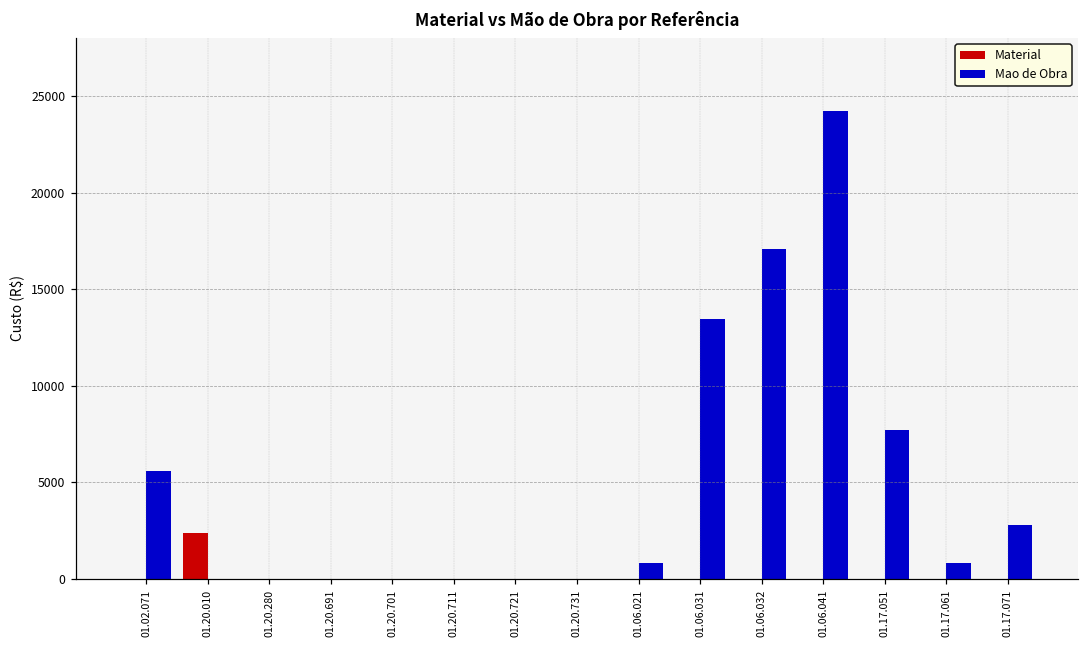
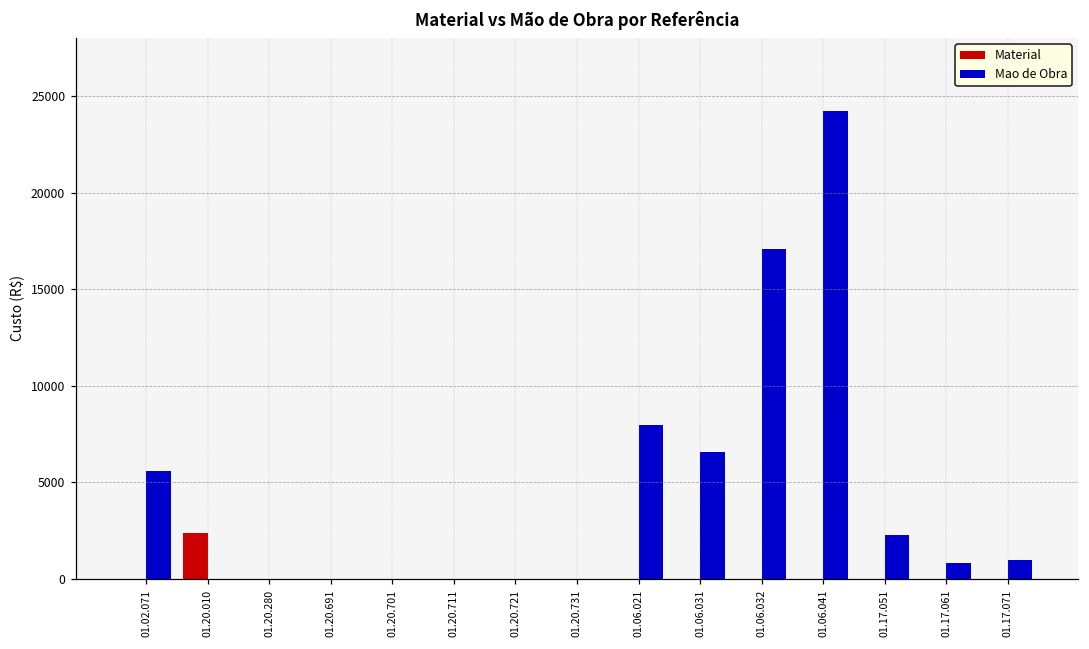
  {
    "Material": {
      "01.02.071": 0,
      "01.20.010": 2400,
      "01.06.021": 0,
      "01.06.031": 0,
      "01.06.032": 0,
      "01.06.041": 0,
      "01.17.051": 0,
      "01.17.061": 0,
      "01.17.071": 0
    },
    "Mao de Obra": {
      "01.02.071": 5600,
      "01.20.010": 0,
-     "01.06.021": 800,
-     "01.06.031": 13500,
+     "01.06.021": 7900,
+     "01.06.031": 6600,
      "01.06.032": 17100,
      "01.06.041": 24200,
-     "01.17.051": 7700,
+     "01.17.051": 2300,
      "01.17.061": 800,
-     "01.17.071": 2800
+     "01.17.071": 1000
    }
  }
